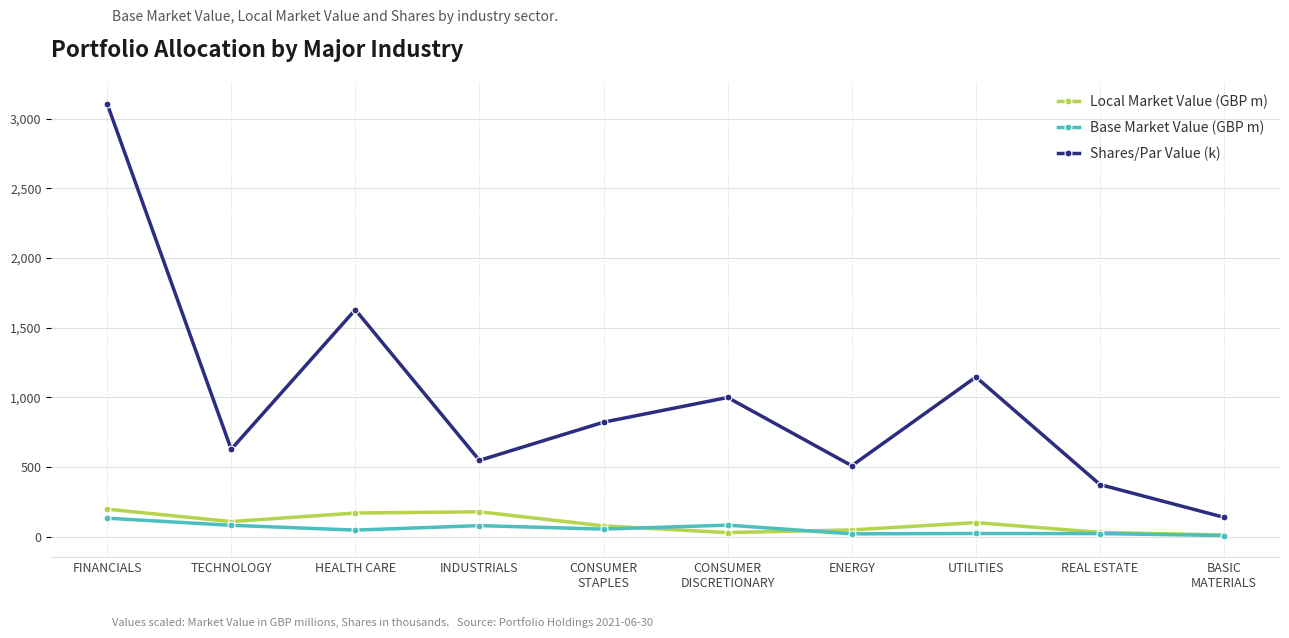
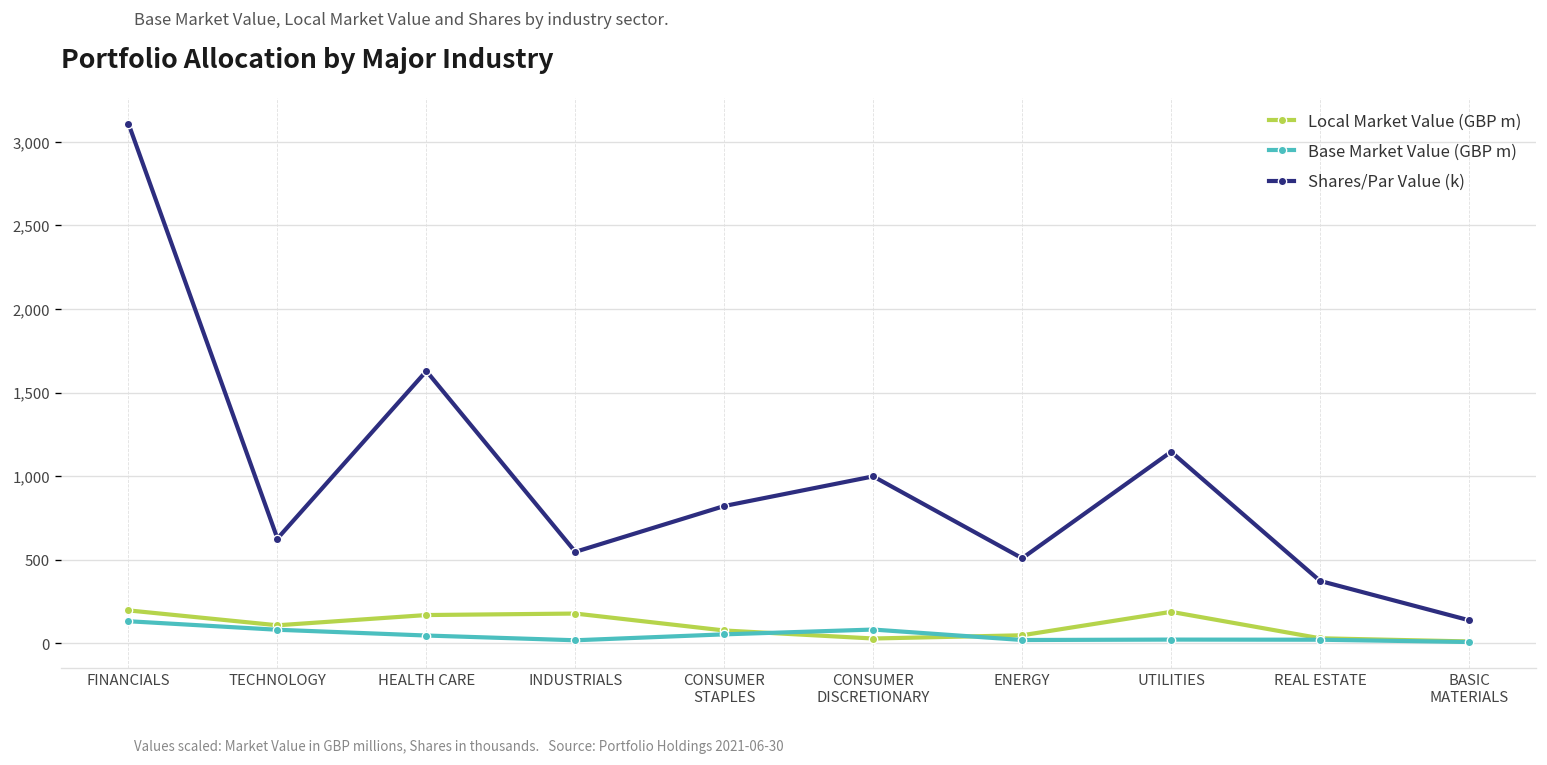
  {
    "Local Market Value (GBP m)": {
      "FINANCIALS": "200",
      "TECHNOLOGY": "110",
      "HEALTH CARE": "170",
      "INDUSTRIALS": "180",
      "CONSUMER STAPLES": "80",
      "CONSUMER DISCRETIONARY": "30",
      "ENERGY": "50",
-     "UTILITIES": "100"
+     "UTILITIES": "190"
    },
    "Base Market Value (GBP m)": {
      "FINANCIALS": "130",
      "TECHNOLOGY": "80",
      "HEALTH CARE": "50",
-     "INDUSTRIALS": "80",
+     "INDUSTRIALS": "20",
      "CONSUMER STAPLES": "50",
      "CONSUMER DISCRETIONARY": "80",
      "ENERGY": "20",
      "UTILITIES": "20"
    },
    "Shares/Par Value (k)": {
      "FINANCIALS": "3,110",
      "TECHNOLOGY": "630",
      "HEALTH CARE": "1,630",
      "INDUSTRIALS": "550",
      "CONSUMER STAPLES": "820",
      "CONSUMER DISCRETIONARY": "1,000",
      "ENERGY": "510",
      "UTILITIES": "1,150",
      "REAL ESTATE": "370",
      "BASIC MATERIALS": "140"
    }
  }
